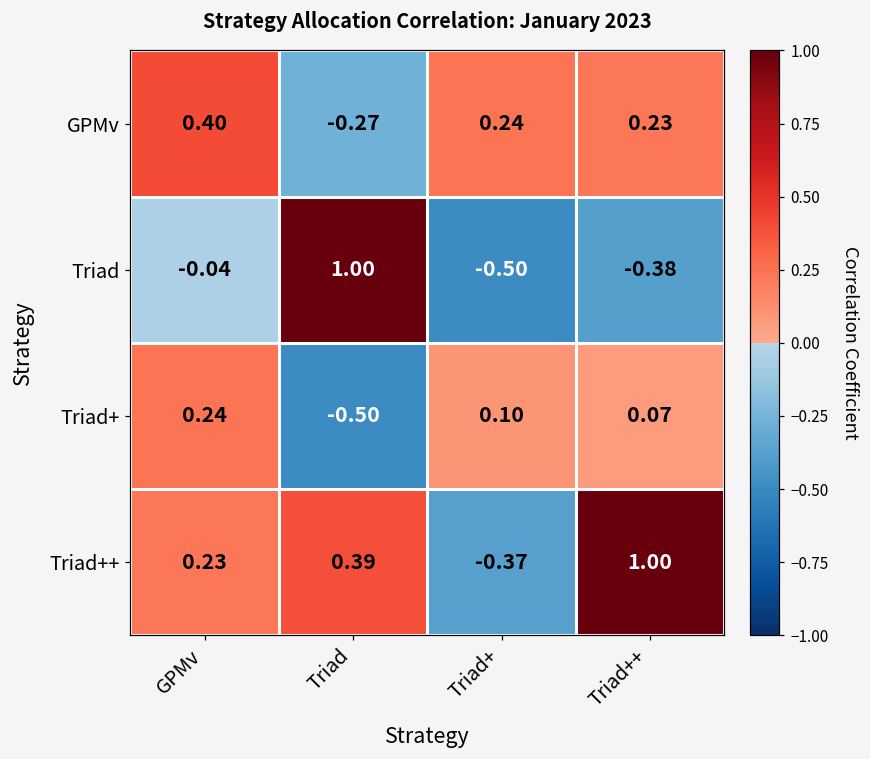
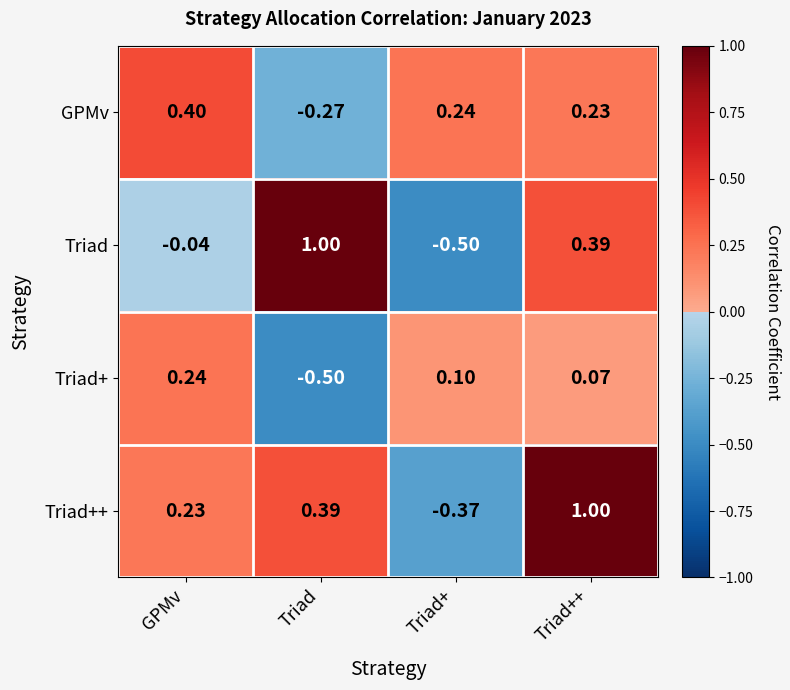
  {
    "GPMv": {
      "GPMv": 0.40,
      "Triad": -0.27,
      "Triad+": 0.24,
      "Triad++": 0.23
    },
    "Triad": {
      "GPMv": -0.04,
      "Triad": 1.00,
      "Triad+": -0.50,
-     "Triad++": -0.38
+     "Triad++": 0.39
    },
    "Triad+": {
      "GPMv": 0.24,
      "Triad": -0.50,
      "Triad+": 0.10,
      "Triad++": 0.07
    },
    "Triad++": {
      "GPMv": 0.23,
      "Triad": 0.39,
      "Triad+": -0.37,
      "Triad++": 1.00
    }
  }
